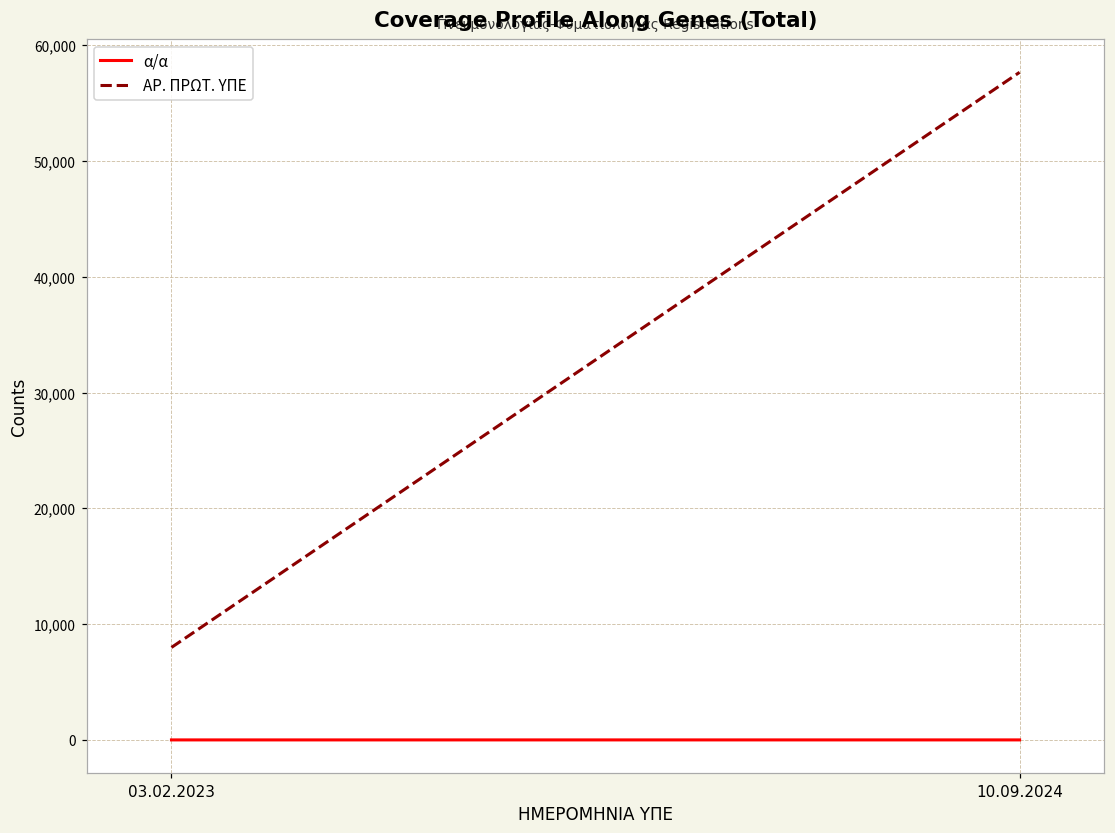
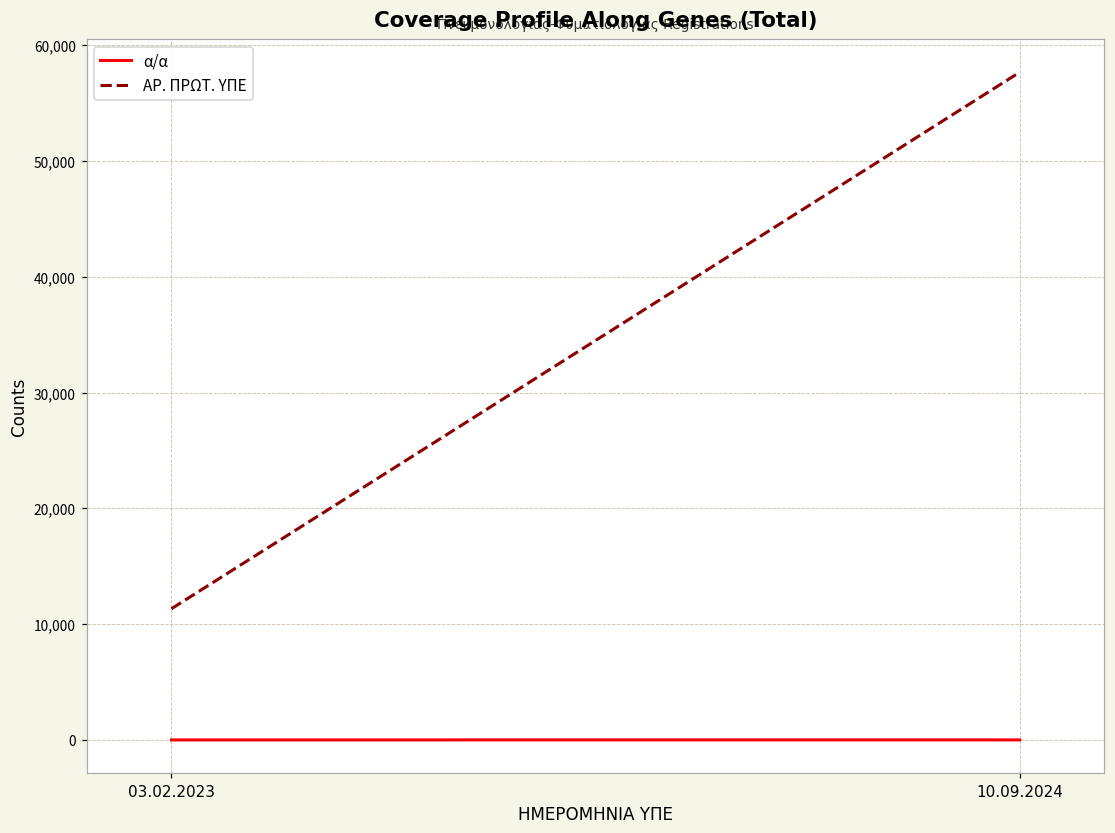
  {
    "α/α": {
      "03.02.2023": "0",
      "10.09.2024": "0"
    },
    "ΑΡ. ΠΡΩΤ. ΥΠΕ": {
-     "03.02.2023": "8,000",
+     "03.02.2023": "11,300",
      "10.09.2024": "57,700"
    }
  }
